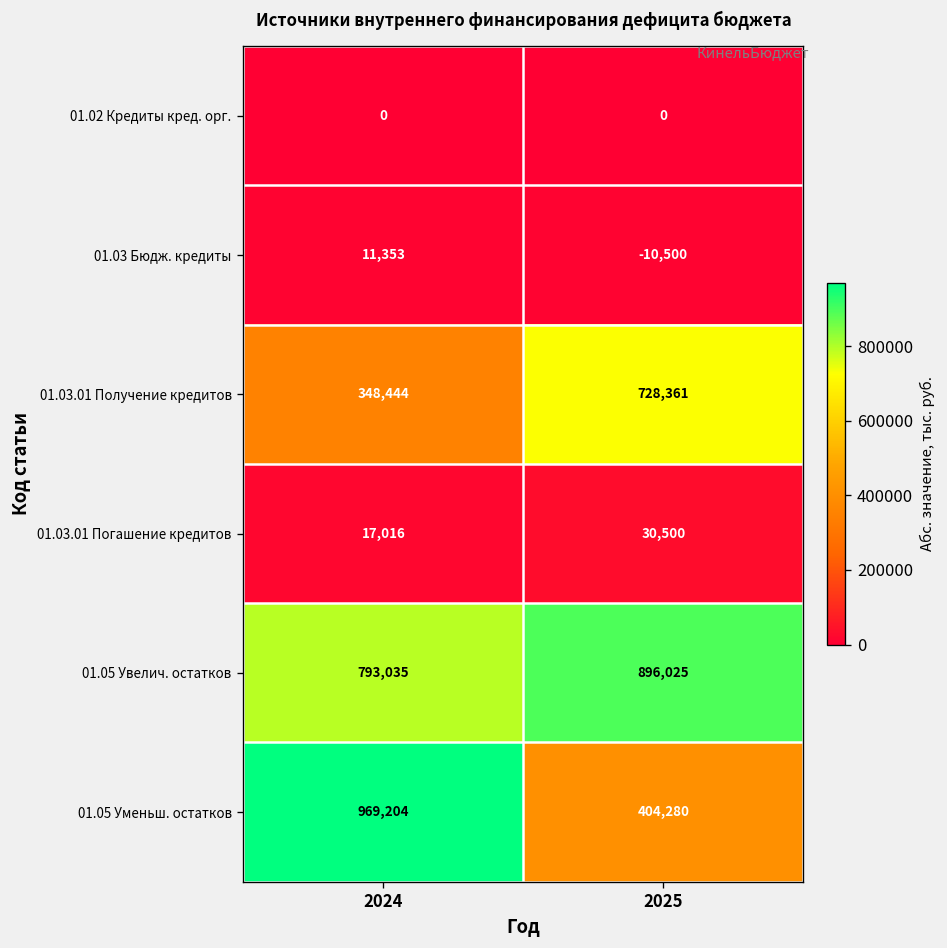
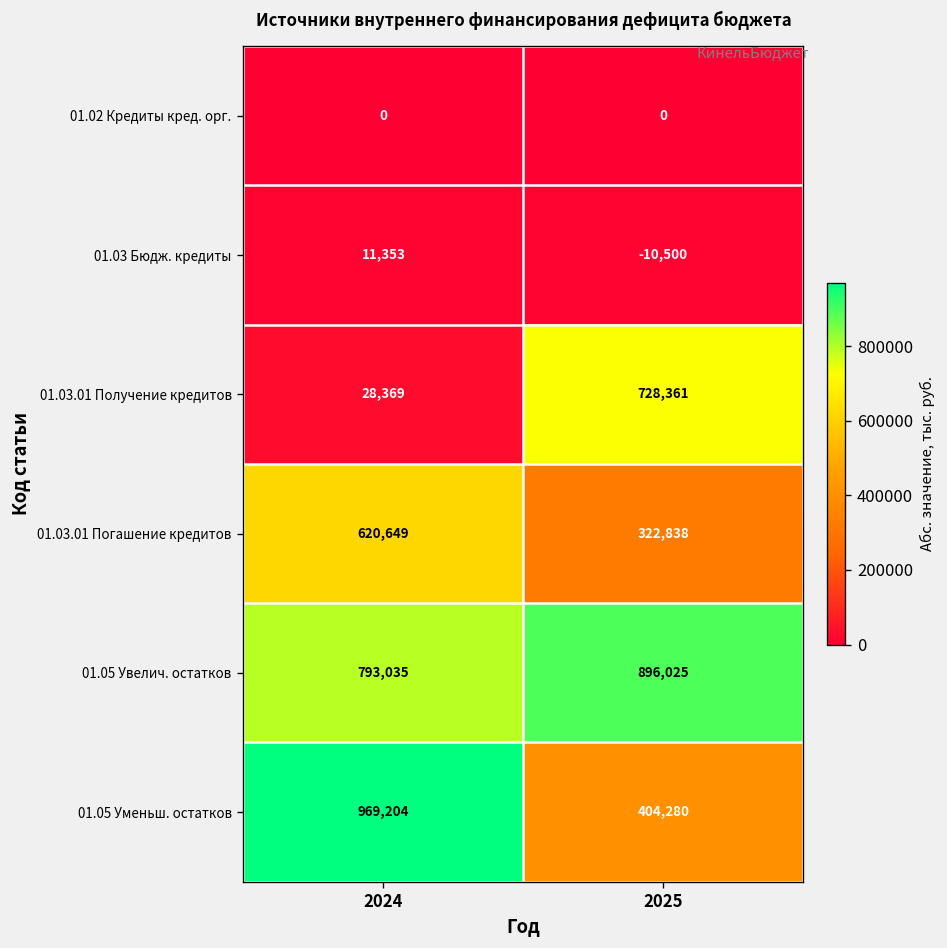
  {
    "01.02 Кредиты кред. орг.": {
      "2024": "0"
    },
    "01.03 Бюдж. кредиты": {
      "2024": "11,353",
      "2025": "-10,500"
    },
    "01.03.01 Получение кредитов": {
-     "2024": "348,444",
+     "2024": "28,369",
      "2025": "728,361"
    },
    "01.03.01 Погашение кредитов": {
-     "2024": "17,016",
-     "2025": "30,500"
+     "2024": "620,649",
+     "2025": "322,838"
    },
    "01.05 Увелич. остатков": {
      "2024": "793,035",
      "2025": "896,025"
    },
    "01.05 Уменьш. остатков": {
      "2024": "969,204",
      "2025": "404,280"
    }
  }
